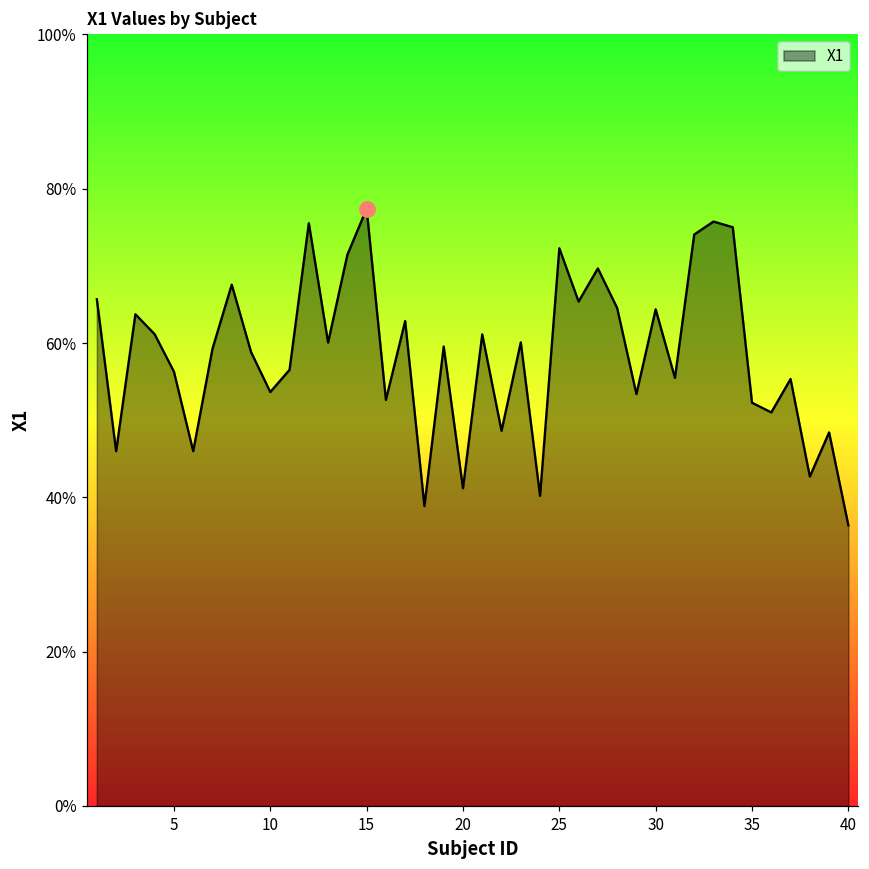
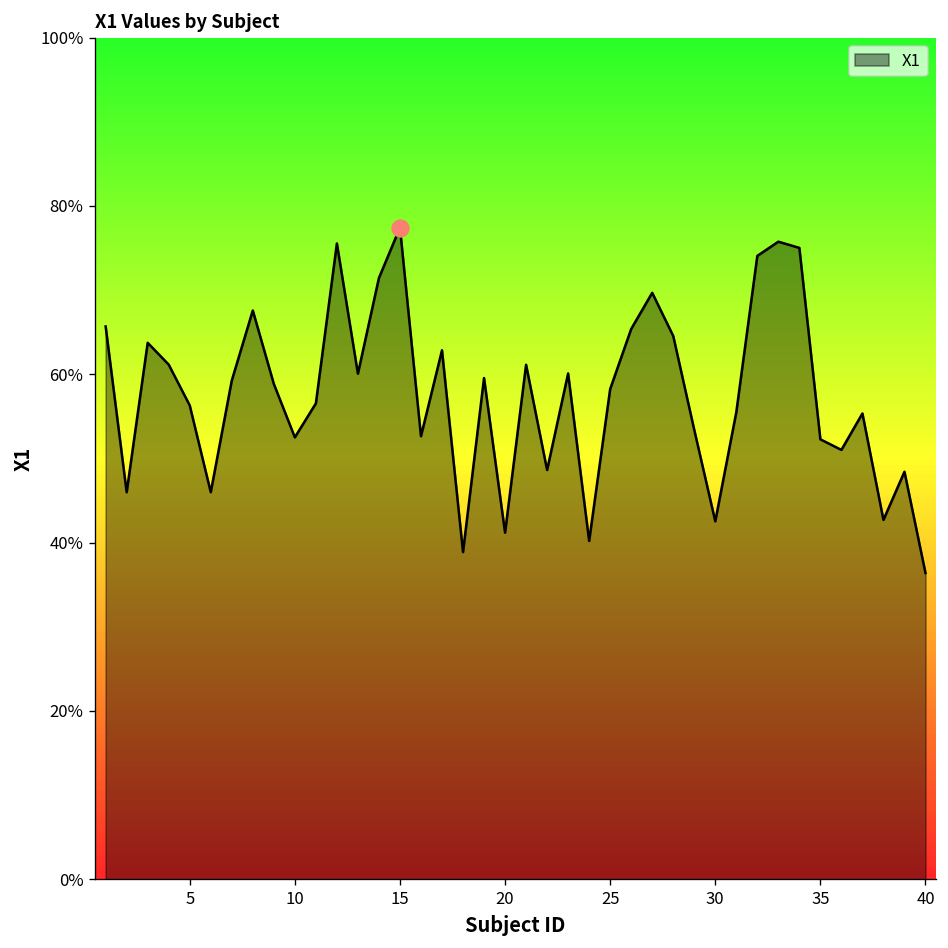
  {
    "X1": {
      "5": "56%",
-     "10": "54%",
+     "10": "53%",
      "20": "41%",
-     "25": "72%",
-     "30": "64%",
+     "25": "58%",
+     "30": "43%",
      "35": "52%",
      "40": "36%"
    }
  }
